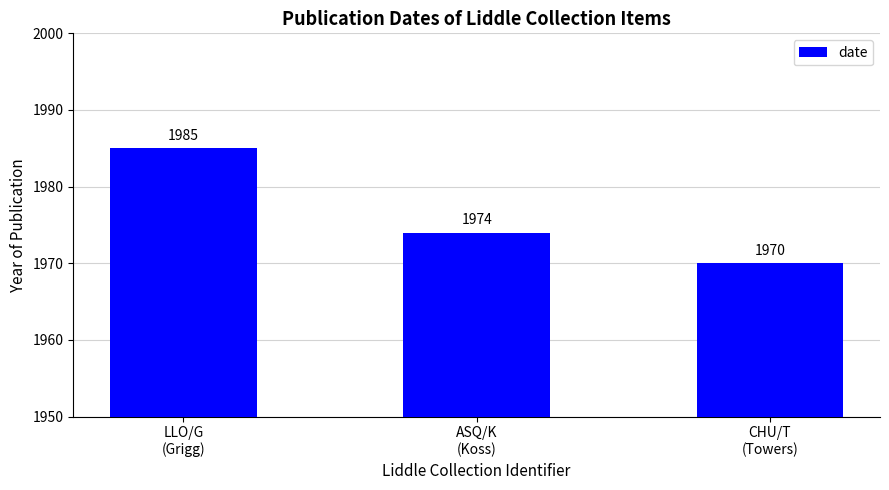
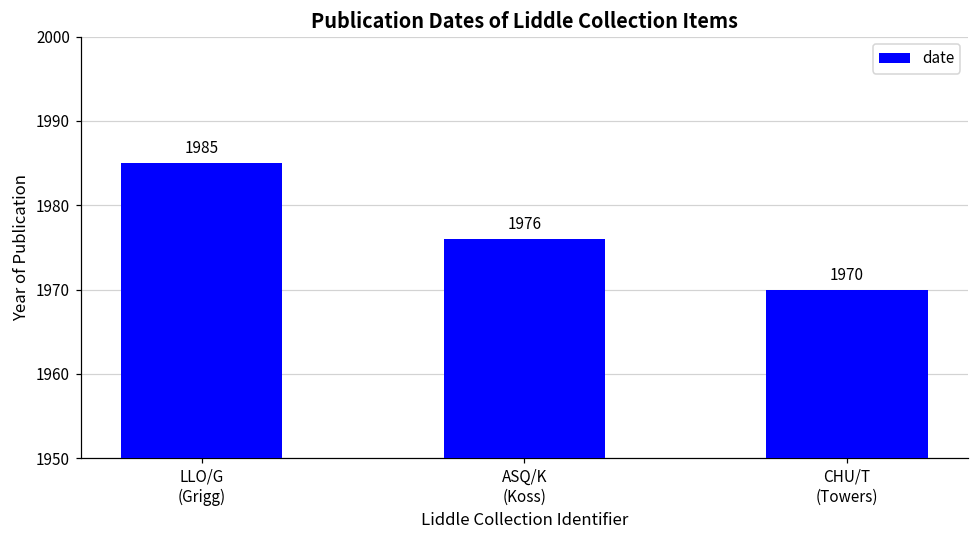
  {
    "LLO/G (Grigg)": 1985,
-   "ASQ/K (Koss)": 1974,
+   "ASQ/K (Koss)": 1976,
    "CHU/T (Towers)": 1970
  }
